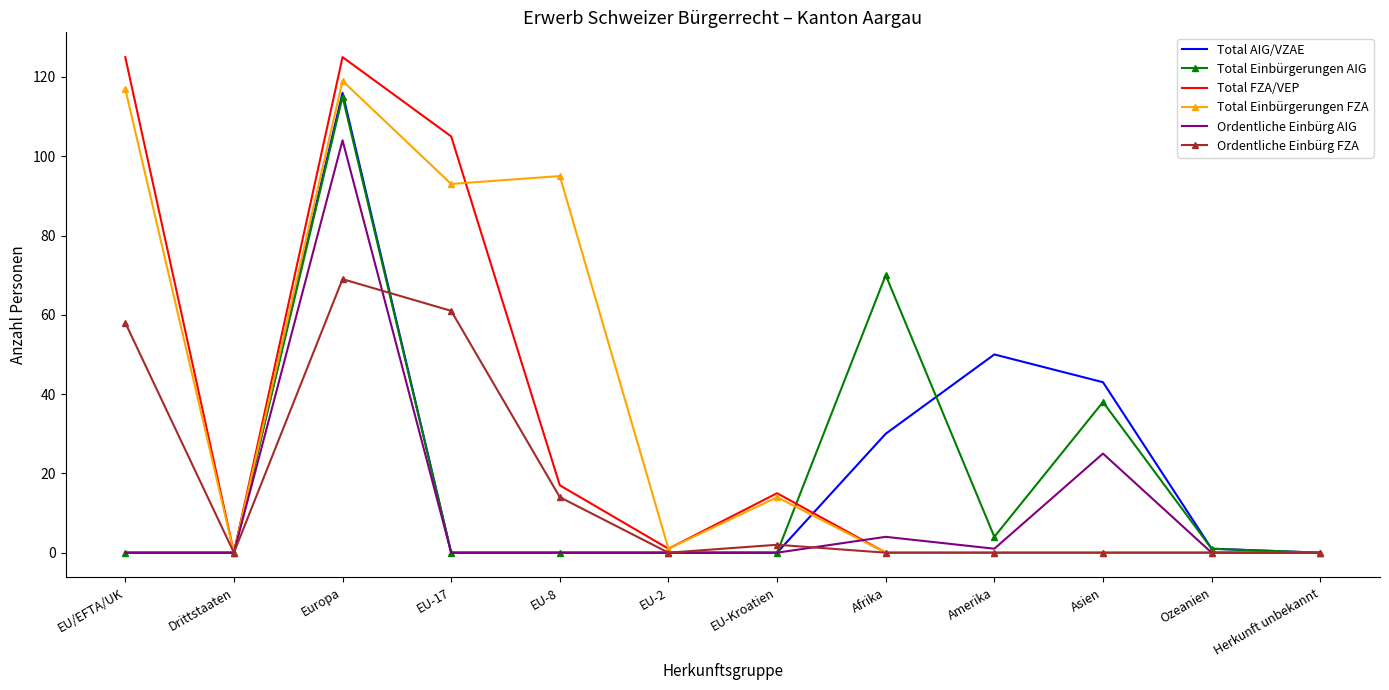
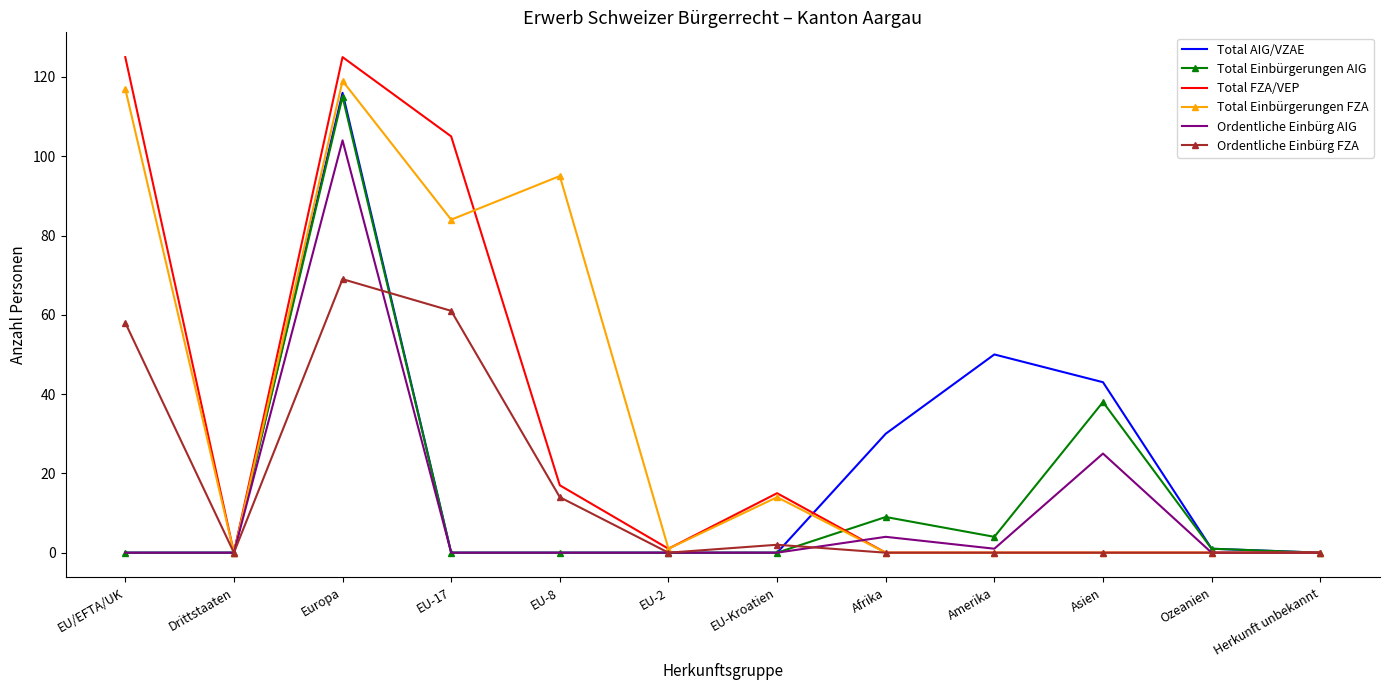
  {
    "Total AIG/VZAE": {
      "Europa": 116,
      "Afrika": 30,
      "Amerika": 50,
      "Asien": 43
    },
    "Total Einbürgerungen AIG": {
      "Europa": 115,
-     "Afrika": 70,
+     "Afrika": 9,
      "Amerika": 4,
      "Asien": 38
    },
    "Total FZA/VEP": {
      "EU/EFTA/UK": 125,
      "Europa": 125,
      "EU-17": 105,
      "EU-8": 17,
      "EU-Kroatien": 15
    },
    "Total Einbürgerungen FZA": {
      "EU/EFTA/UK": 117,
      "Europa": 119,
-     "EU-17": 93,
+     "EU-17": 84,
      "EU-8": 95,
      "EU-Kroatien": 14
    },
    "Ordentliche Einbürg AIG": {
      "Europa": 104,
      "Afrika": 4,
      "Amerika": 1,
      "Asien": 25
    },
    "Ordentliche Einbürg FZA": {
      "EU/EFTA/UK": 58,
      "Europa": 69,
      "EU-17": 61,
      "EU-8": 14,
      "EU-Kroatien": 2
    }
  }
